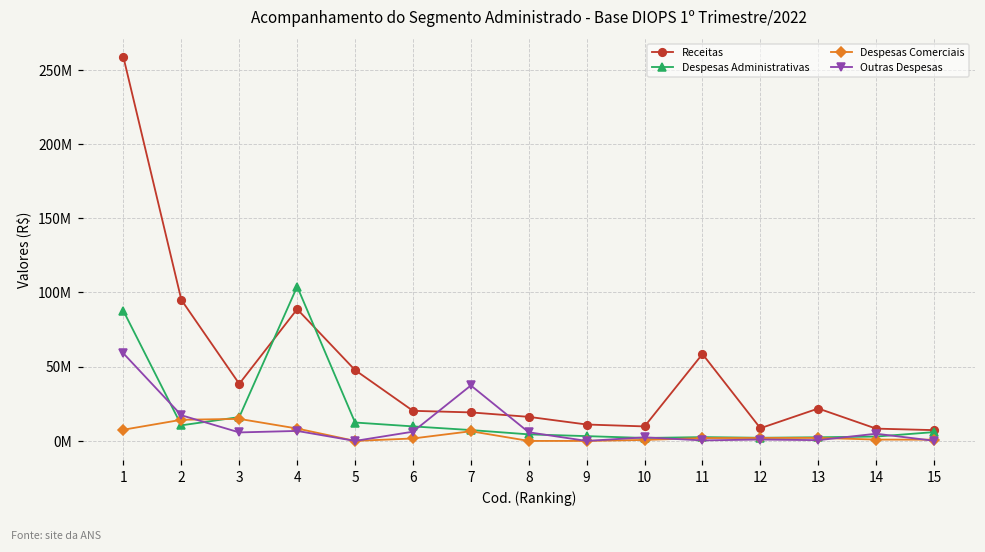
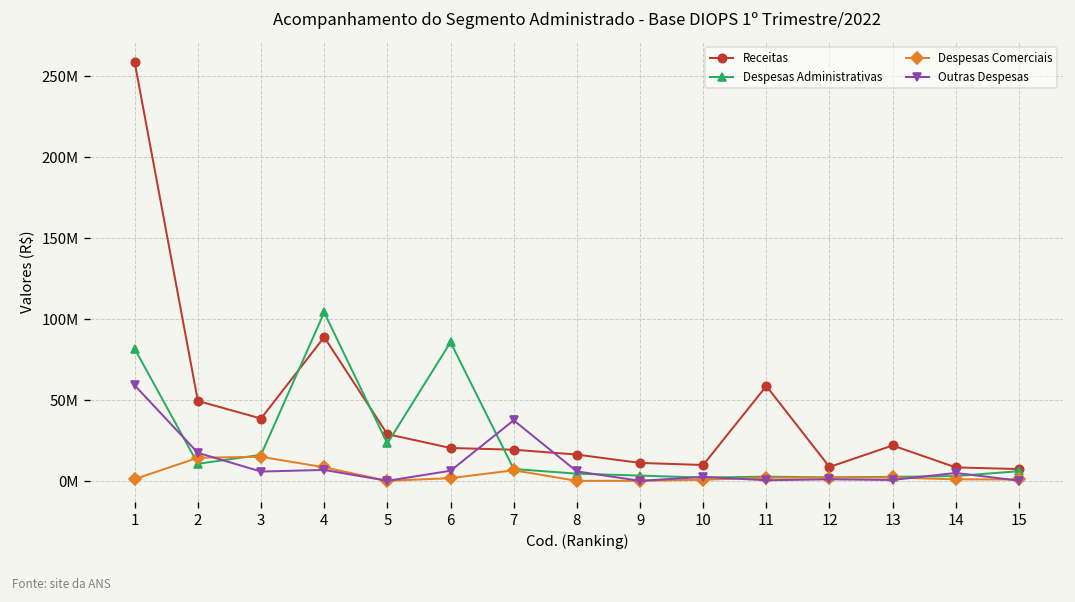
  {
    "Receitas": {
      "1": 258000000,
-     "2": 95000000,
+     "2": 49000000,
      "3": 38000000,
      "4": 89000000,
-     "5": 48000000,
+     "5": 29000000,
      "6": 20000000,
      "7": 19000000,
      "8": 16000000,
      "9": 11000000,
      "10": 10000000,
      "11": 59000000,
      "12": 9000000,
      "13": 22000000,
      "14": 8000000
    },
    "Despesas Administrativas": {
-     "1": 88000000,
+     "1": 81000000,
      "2": 11000000,
      "4": 104000000,
-     "5": 12000000,
-     "6": 10000000,
+     "5": 23000000,
+     "6": 86000000,
      "9": 3000000,
      "14": 3000000
    },
    "Despesas Comerciais": {
-     "1": 8000000,
+     "1": 1000000,
      "2": 14000000,
      "6": 2000000,
      "8": 0,
      "14": 1000000
    },
    "Outras Despesas": {
      "1": 59000000,
      "2": 17000000,
      "3": 6000000,
      "6": 6000000,
      "7": 37000000,
      "14": 5000000
    }
  }
